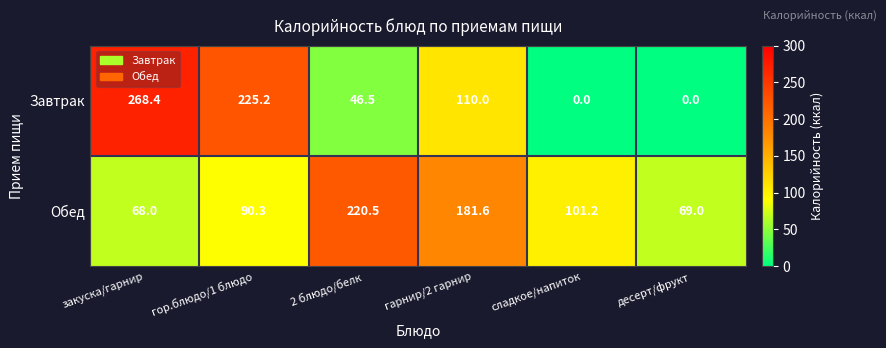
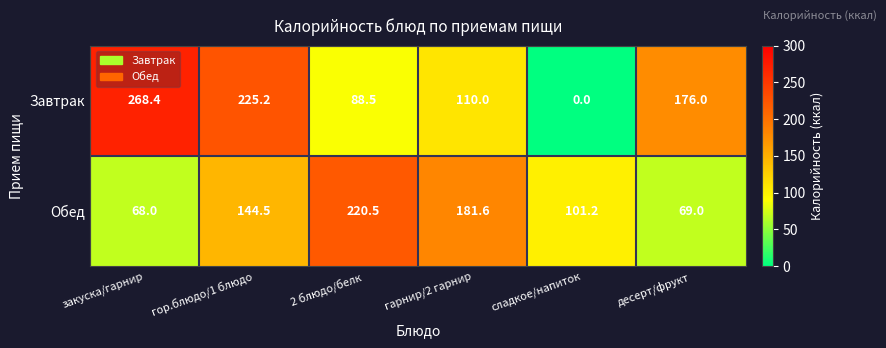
  {
    "Завтрак": {
      "закуска/гарнир": 268.4,
      "гор.блюдо/1 блюдо": 225.2,
-     "2 блюдо/белк": 46.5,
+     "2 блюдо/белк": 88.5,
      "гарнир/2 гарнир": 110.0,
      "сладкое/напиток": 0.0,
-     "десерт/фрукт": 0.0
+     "десерт/фрукт": 176.0
    },
    "Обед": {
      "закуска/гарнир": 68.0,
-     "гор.блюдо/1 блюдо": 90.3,
+     "гор.блюдо/1 блюдо": 144.5,
      "2 блюдо/белк": 220.5,
      "гарнир/2 гарнир": 181.6,
      "сладкое/напиток": 101.2,
      "десерт/фрукт": 69.0
    }
  }
